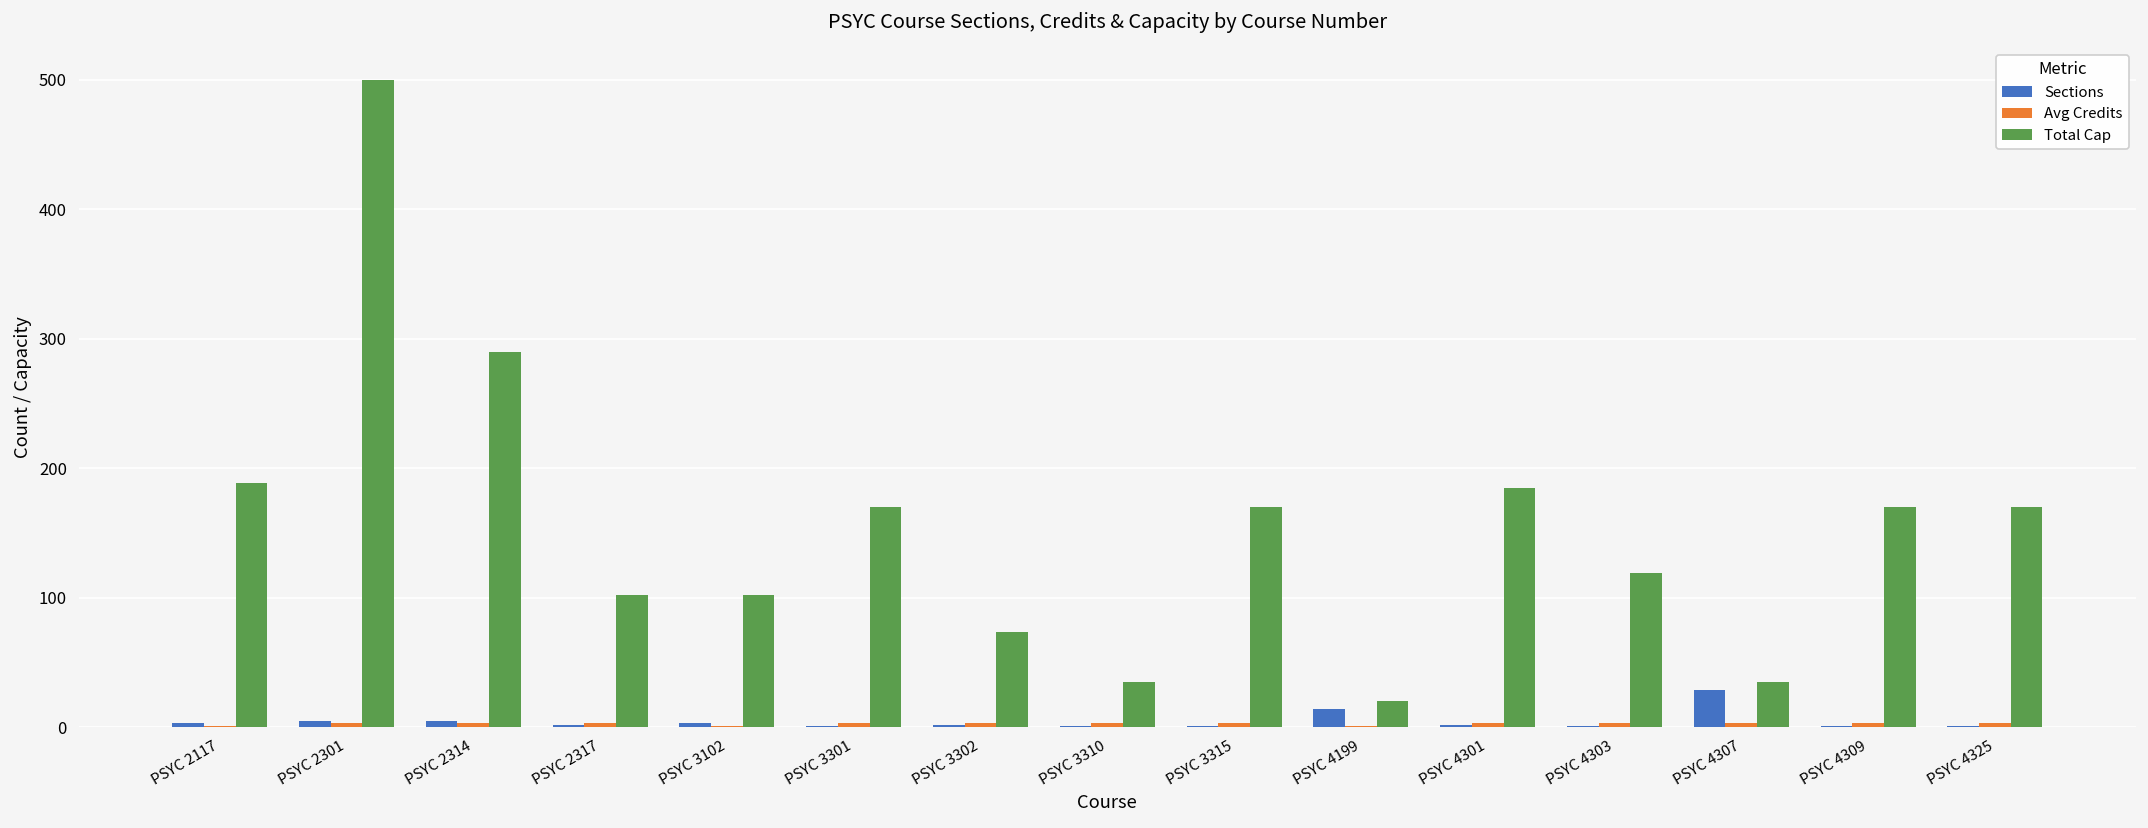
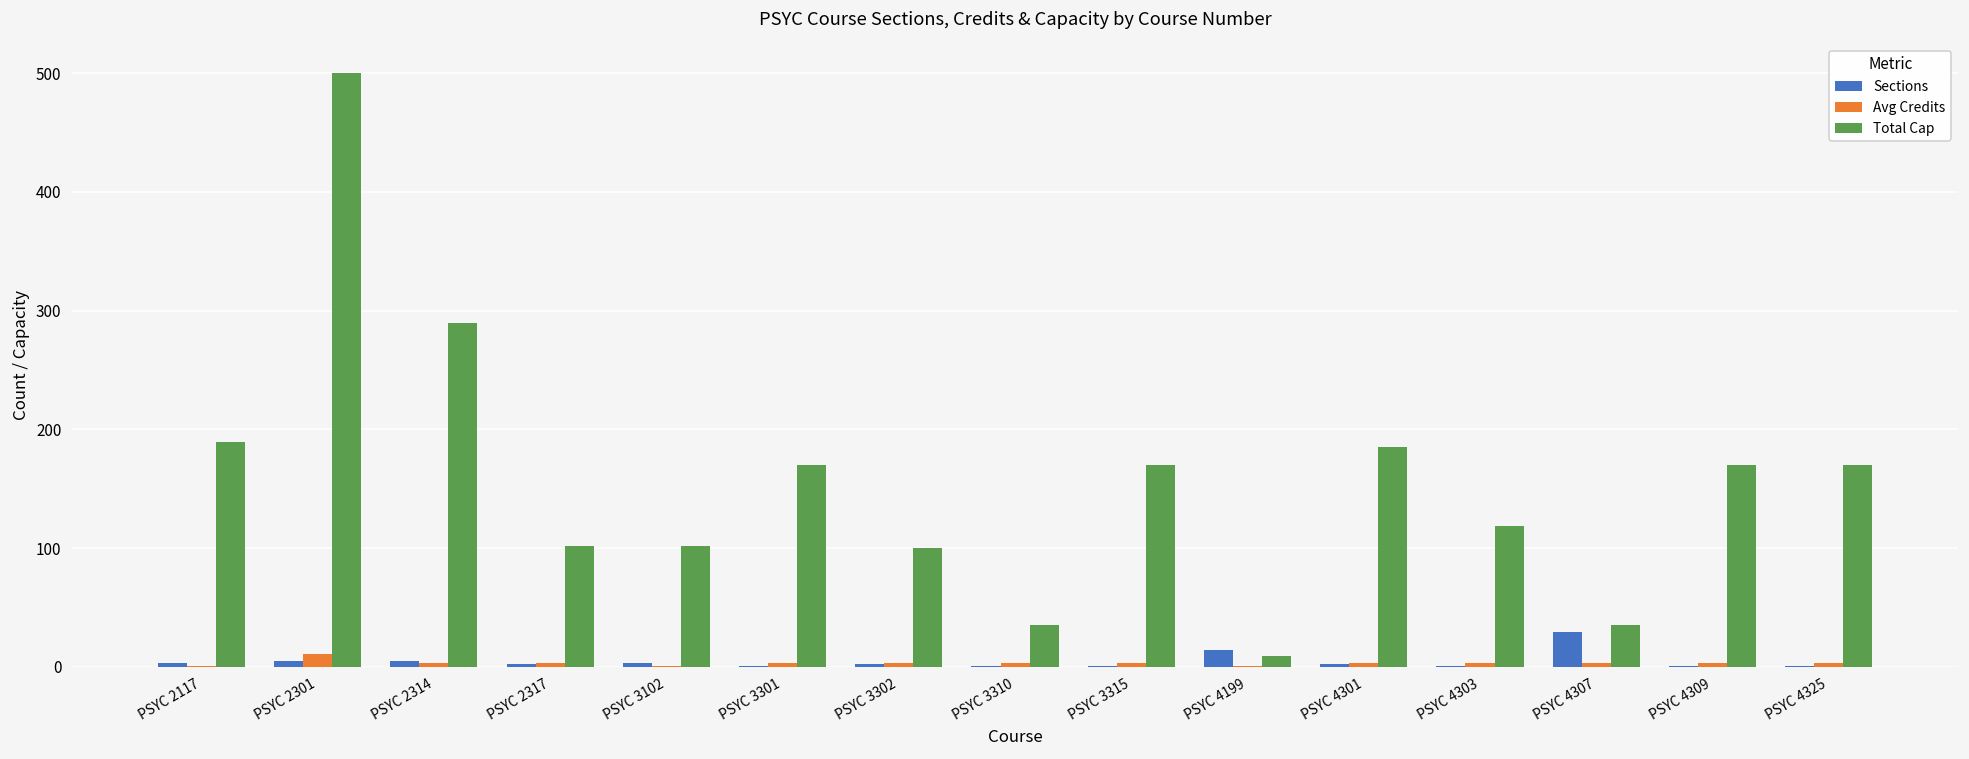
  {
    "Sections": {
      "PSYC 2117": 3,
      "PSYC 2301": 5,
      "PSYC 2314": 5,
      "PSYC 3102": 3,
      "PSYC 4199": 14,
      "PSYC 4307": 29
    },
    "Avg Credits": {
-     "PSYC 2301": 3,
+     "PSYC 2301": 11,
      "PSYC 2314": 3,
      "PSYC 2317": 3,
      "PSYC 3301": 3,
      "PSYC 3302": 3,
      "PSYC 3310": 3,
      "PSYC 3315": 3,
      "PSYC 4301": 3,
      "PSYC 4303": 3,
      "PSYC 4307": 3,
      "PSYC 4309": 3,
      "PSYC 4325": 3
    },
    "Total Cap": {
      "PSYC 2117": 189,
      "PSYC 2301": 500,
      "PSYC 2314": 290,
      "PSYC 2317": 102,
      "PSYC 3102": 102,
      "PSYC 3301": 170,
-     "PSYC 3302": 74,
+     "PSYC 3302": 100,
      "PSYC 3310": 35,
      "PSYC 3315": 170,
-     "PSYC 4199": 20,
+     "PSYC 4199": 9,
      "PSYC 4301": 185,
      "PSYC 4303": 119,
      "PSYC 4307": 35,
      "PSYC 4309": 170,
      "PSYC 4325": 170
    }
  }
